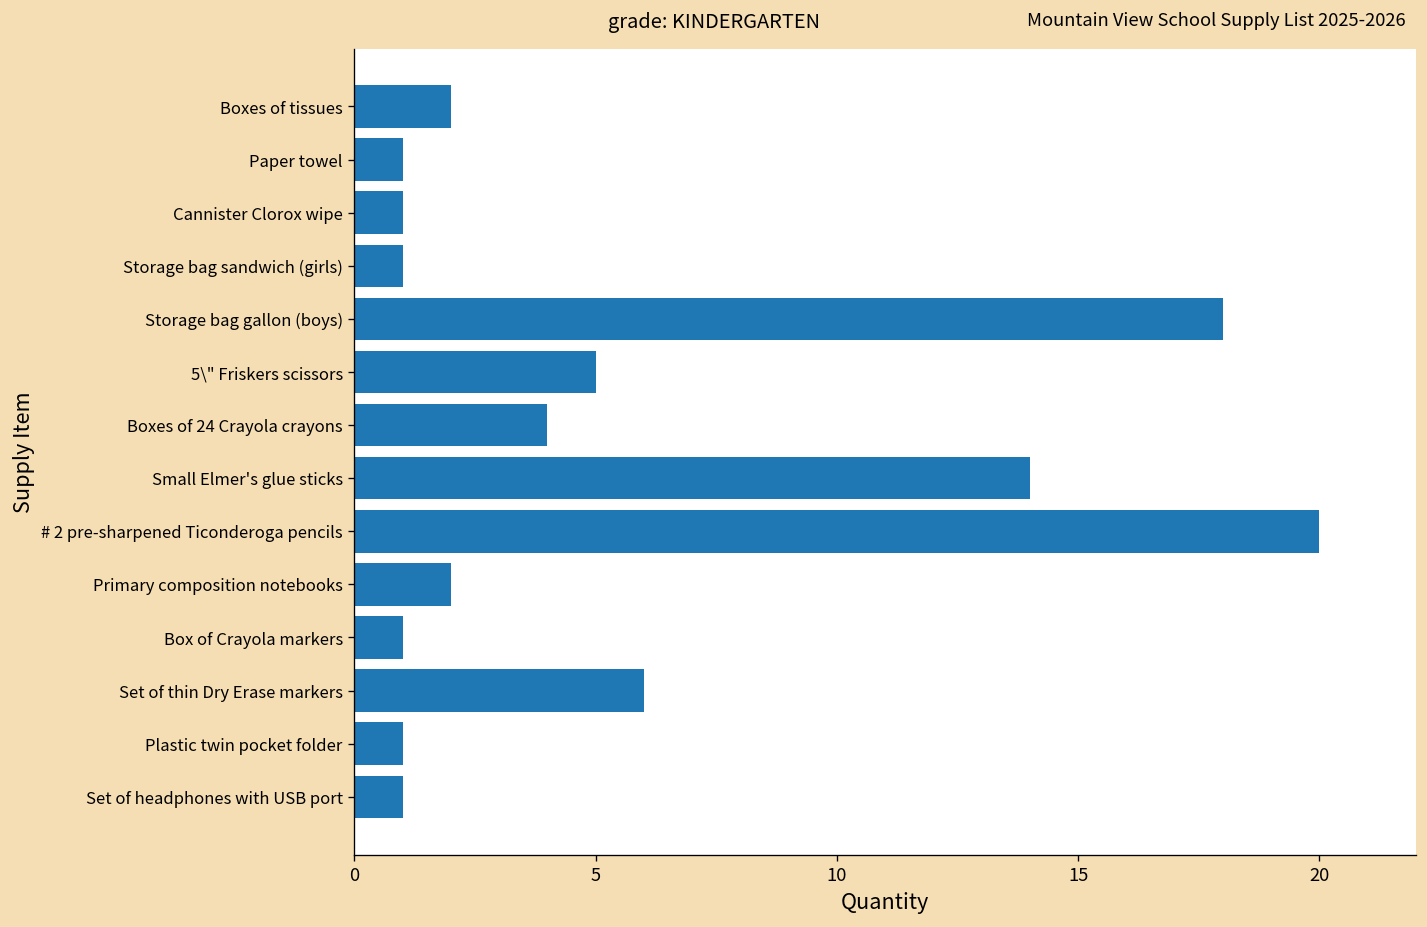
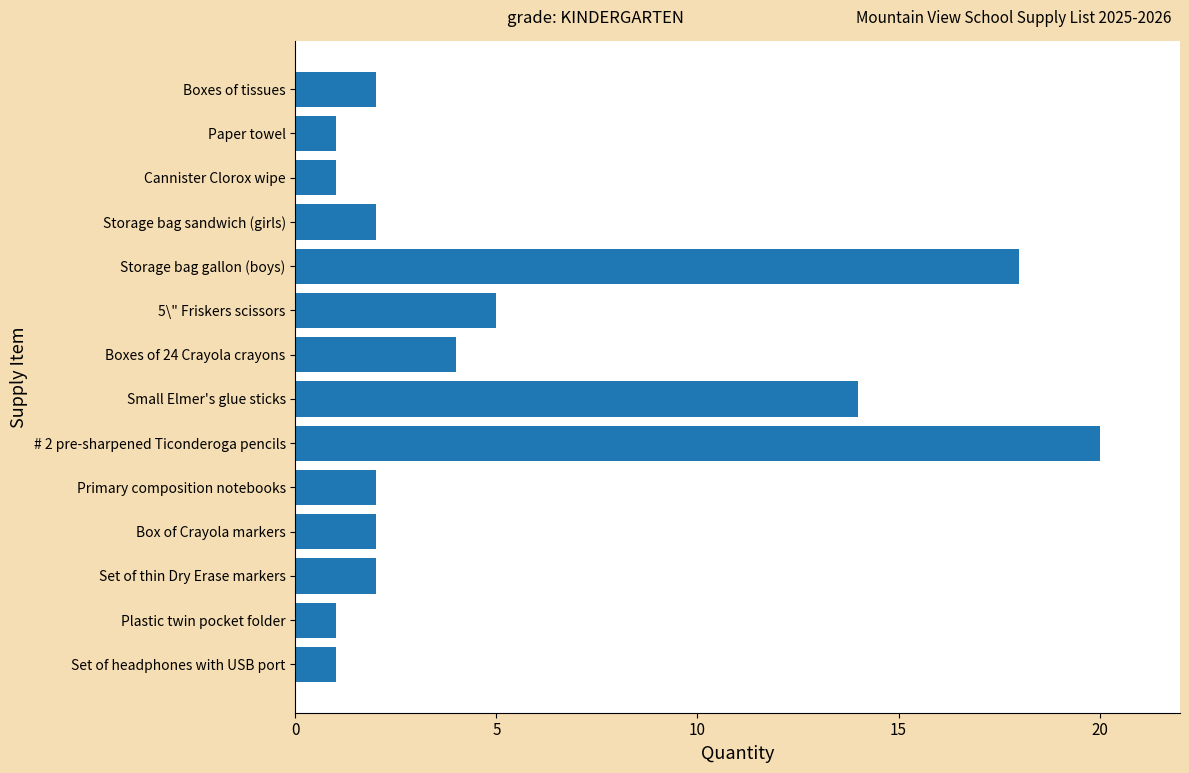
  {
    "Boxes of tissues": 2,
    "Paper towel": 1,
    "Cannister Clorox wipe": 1,
-   "Storage bag sandwich (girls)": 1,
+   "Storage bag sandwich (girls)": 2,
    "Storage bag gallon (boys)": 18,
    "5\\\" Friskers scissors": 5,
    "Boxes of 24 Crayola crayons": 4,
    "Small Elmer's glue sticks": 14,
    "# 2 pre-sharpened Ticonderoga pencils": 20,
    "Primary composition notebooks": 2,
-   "Box of Crayola markers": 1,
-   "Set of thin Dry Erase markers": 6,
+   "Box of Crayola markers": 2,
+   "Set of thin Dry Erase markers": 2,
    "Plastic twin pocket folder": 1,
    "Set of headphones with USB port": 1
  }
